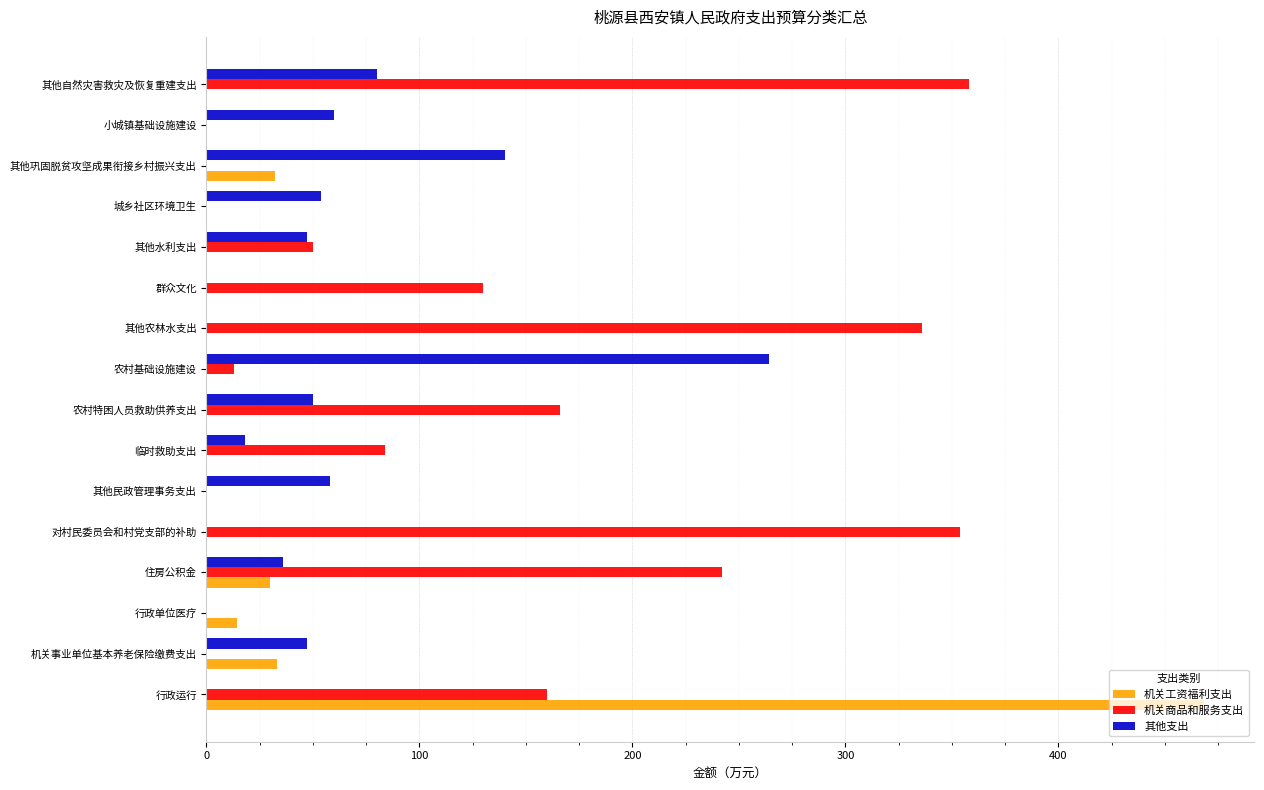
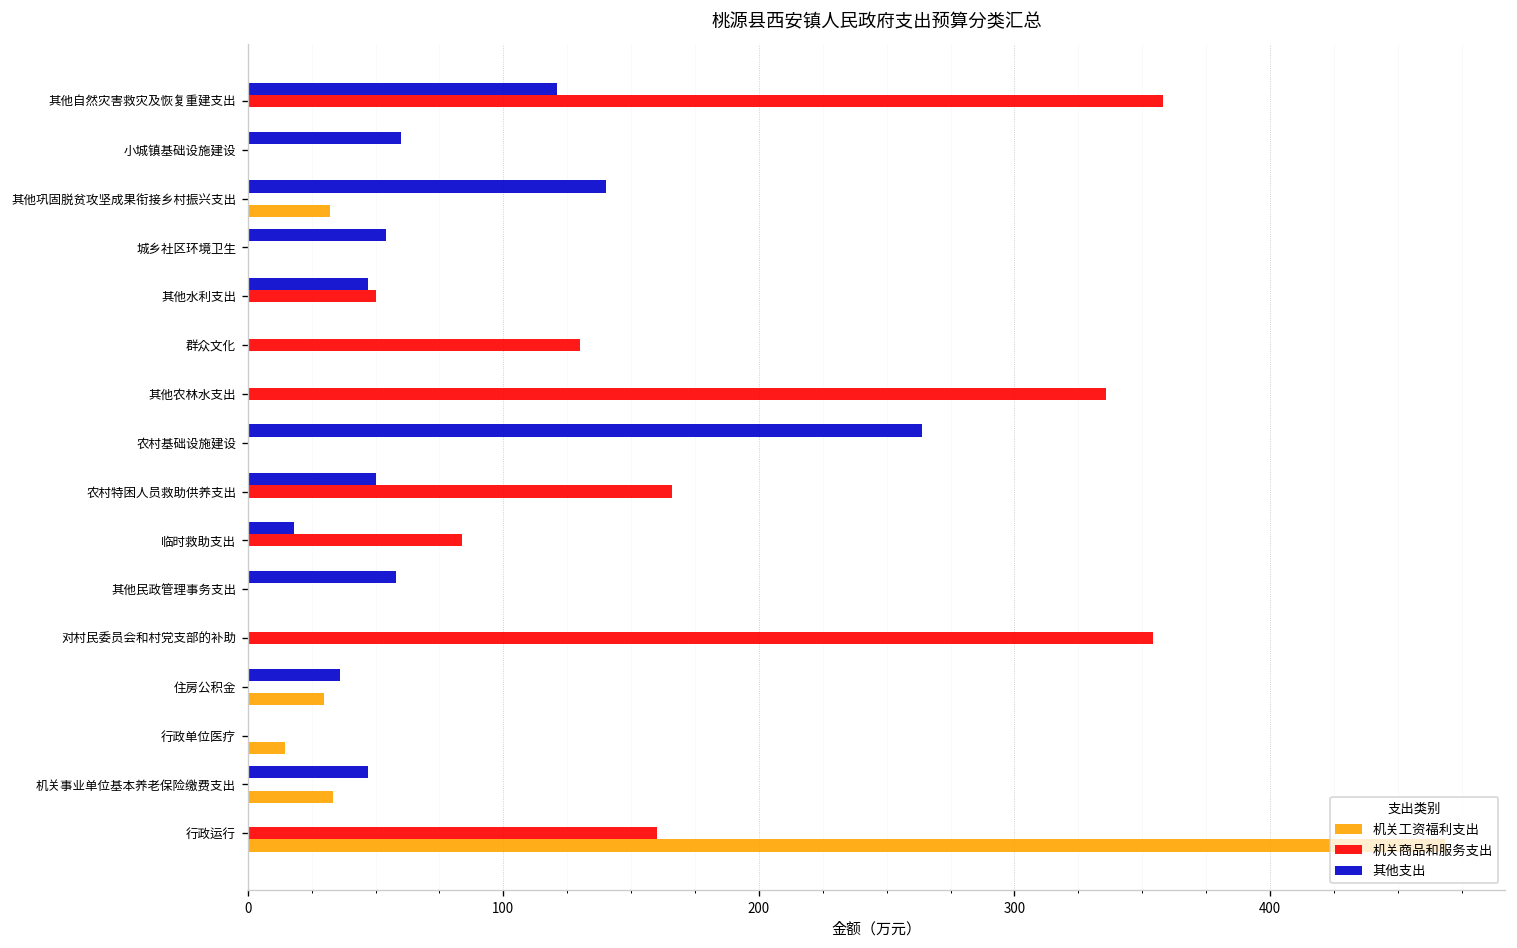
  {
    "机关工资福利支出": {
      "其他自然灾害救灾及恢复重建支出": 0,
      "小城镇基础设施建设": 0,
      "其他巩固脱贫攻坚成果衔接乡村振兴支出": 32,
      "城乡社区环境卫生": 0,
      "其他水利支出": 0,
      "群众文化": 0,
      "其他农林水支出": 0,
      "农村基础设施建设": 0,
      "农村特困人员救助供养支出": 0,
      "临时救助支出": 0,
      "其他民政管理事务支出": 0,
      "对村民委员会和村党支部的补助": 0,
      "住房公积金": 30,
      "行政单位医疗": 14,
      "机关事业单位基本养老保险缴费支出": 33
    },
    "机关商品和服务支出": {
      "其他自然灾害救灾及恢复重建支出": 358,
      "小城镇基础设施建设": 0,
      "其他巩固脱贫攻坚成果衔接乡村振兴支出": 0,
      "城乡社区环境卫生": 0,
      "其他水利支出": 50,
      "群众文化": 130,
      "其他农林水支出": 336,
-     "农村基础设施建设": 13,
+     "农村基础设施建设": 0,
      "农村特困人员救助供养支出": 166,
      "临时救助支出": 84,
      "其他民政管理事务支出": 0,
      "对村民委员会和村党支部的补助": 354,
-     "住房公积金": 242,
+     "住房公积金": 0,
      "行政单位医疗": 0,
      "机关事业单位基本养老保险缴费支出": 0,
      "行政运行": 160
    },
    "其他支出": {
-     "其他自然灾害救灾及恢复重建支出": 80,
+     "其他自然灾害救灾及恢复重建支出": 121,
      "小城镇基础设施建设": 60,
      "其他巩固脱贫攻坚成果衔接乡村振兴支出": 140,
      "城乡社区环境卫生": 54,
      "其他水利支出": 47,
      "群众文化": 0,
      "其他农林水支出": 0,
      "农村基础设施建设": 264,
      "农村特困人员救助供养支出": 50,
      "临时救助支出": 18,
      "其他民政管理事务支出": 58,
      "对村民委员会和村党支部的补助": 0,
      "住房公积金": 36,
      "行政单位医疗": 0,
      "机关事业单位基本养老保险缴费支出": 47,
      "行政运行": 0
    }
  }
